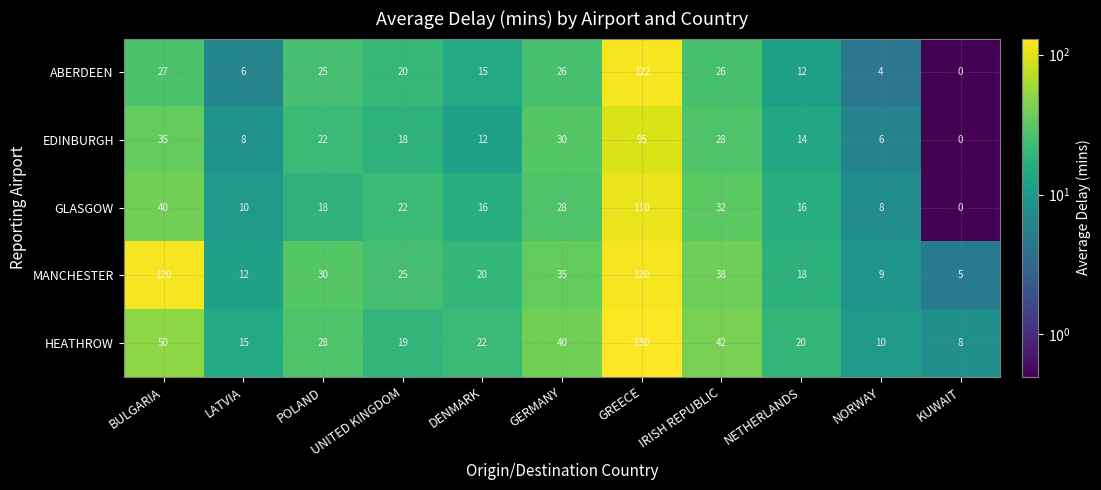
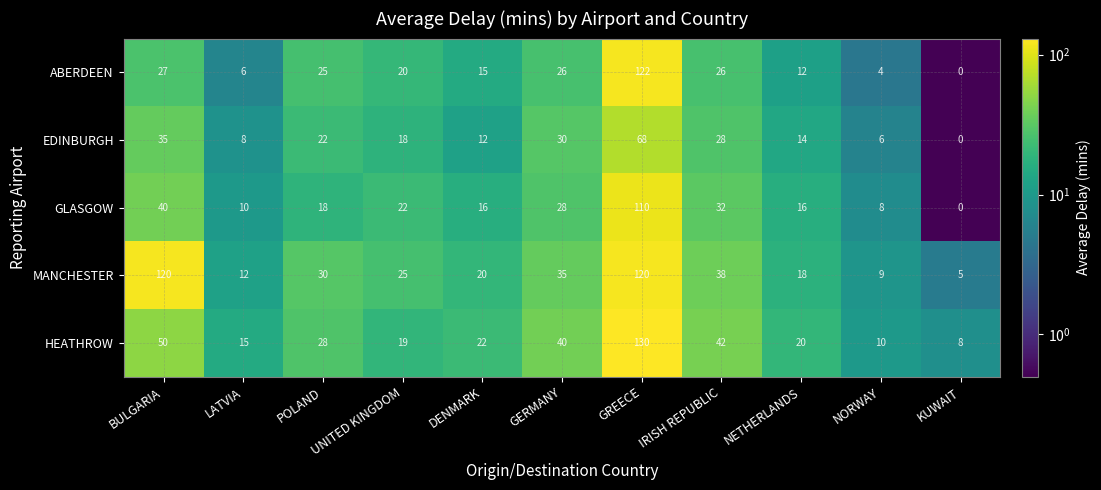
  {
    "ABERDEEN": {
      "BULGARIA": 27,
      "LATVIA": 6,
      "POLAND": 25,
      "UNITED KINGDOM": 20,
      "DENMARK": 15,
      "GERMANY": 26,
      "GREECE": 122,
      "IRISH REPUBLIC": 26,
      "NETHERLANDS": 12,
      "NORWAY": 4,
      "KUWAIT": 0
    },
    "EDINBURGH": {
      "BULGARIA": 35,
      "LATVIA": 8,
      "POLAND": 22,
      "UNITED KINGDOM": 18,
      "DENMARK": 12,
      "GERMANY": 30,
-     "GREECE": 95,
+     "GREECE": 68,
      "IRISH REPUBLIC": 28,
      "NETHERLANDS": 14,
      "NORWAY": 6,
      "KUWAIT": 0
    },
    "GLASGOW": {
      "BULGARIA": 40,
      "LATVIA": 10,
      "POLAND": 18,
      "UNITED KINGDOM": 22,
      "DENMARK": 16,
      "GERMANY": 28,
      "GREECE": 110,
      "IRISH REPUBLIC": 32,
      "NETHERLANDS": 16,
      "NORWAY": 8,
      "KUWAIT": 0
    },
    "MANCHESTER": {
      "BULGARIA": 120,
      "LATVIA": 12,
      "POLAND": 30,
      "UNITED KINGDOM": 25,
      "DENMARK": 20,
      "GERMANY": 35,
      "GREECE": 120,
      "IRISH REPUBLIC": 38,
      "NETHERLANDS": 18,
      "NORWAY": 9,
      "KUWAIT": 5
    },
    "HEATHROW": {
      "BULGARIA": 50,
      "LATVIA": 15,
      "POLAND": 28,
      "UNITED KINGDOM": 19,
      "DENMARK": 22,
      "GERMANY": 40,
      "GREECE": 130,
      "IRISH REPUBLIC": 42,
      "NETHERLANDS": 20,
      "NORWAY": 10,
      "KUWAIT": 8
    }
  }
